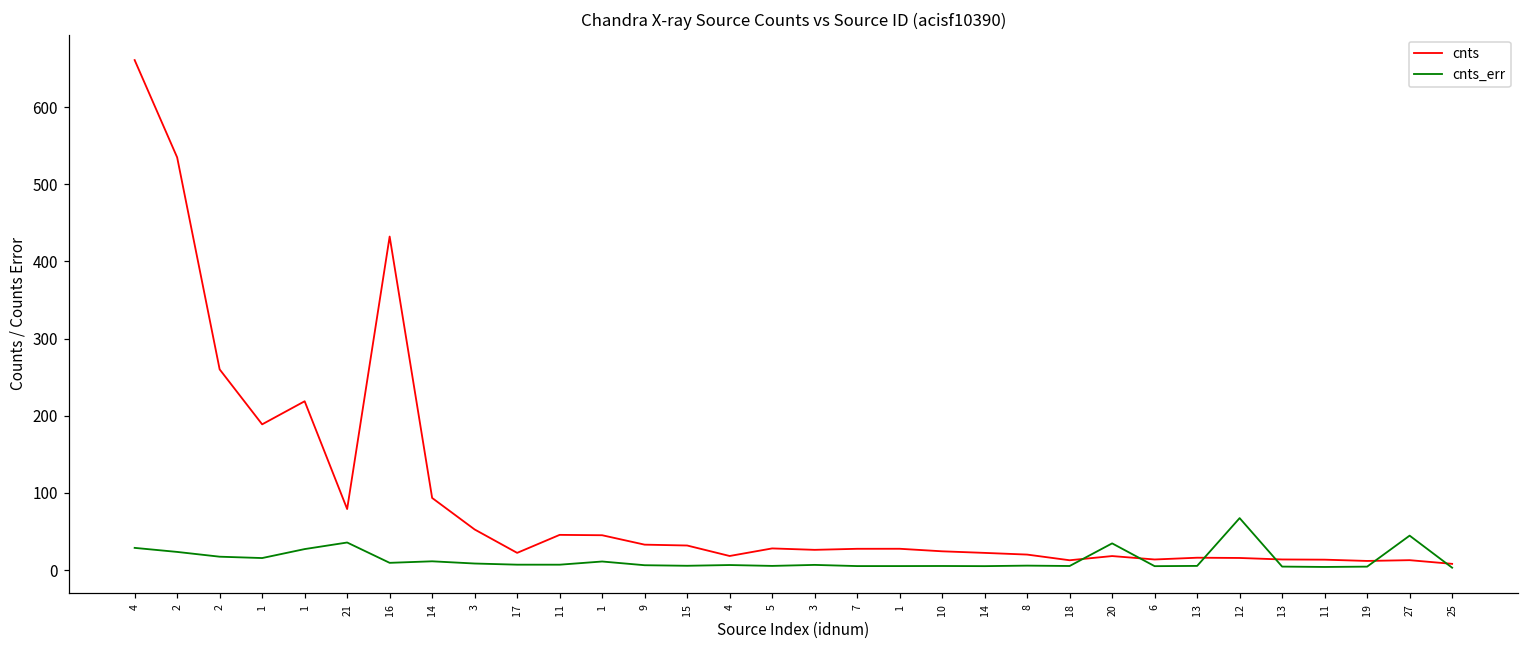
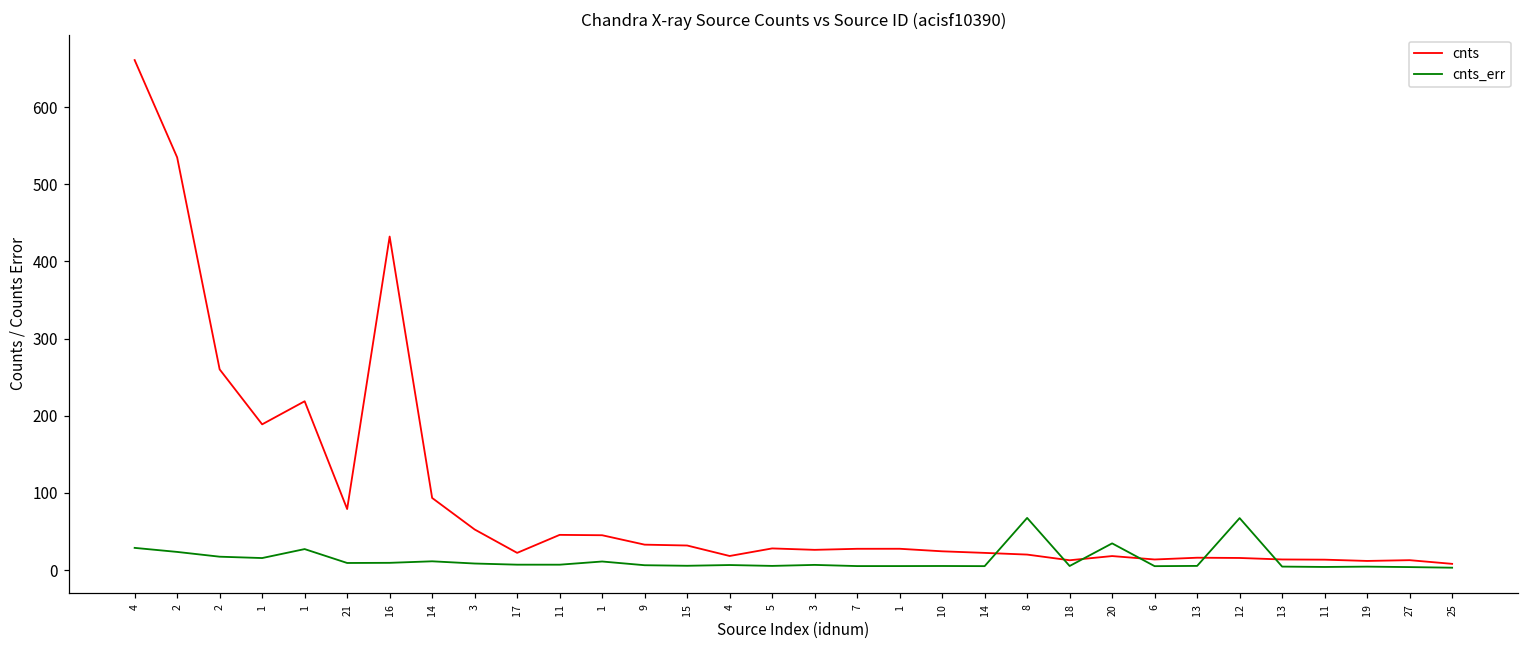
  {
    "cnts": {
      "21": 80,
      "16": 430,
      "17": 20,
      "9": 30,
      "15": 30,
      "5": 30,
      "7": 30,
      "10": 20,
      "8": 20,
      "18": 10,
      "20": 20,
      "6": 10,
      "12": 20,
      "19": 10,
      "27": 10,
      "25": 10
    },
    "cnts_err": {
-     "21": 40,
+     "21": 10,
      "16": 10,
      "17": 10,
      "9": 10,
      "15": 10,
      "5": 10,
      "7": 10,
      "10": 10,
-     "8": 10,
+     "8": 70,
      "18": 10,
      "20": 30,
      "6": 10,
      "12": 70,
      "19": 0,
-     "27": 40,
+     "27": 0,
      "25": 0
    }
  }
